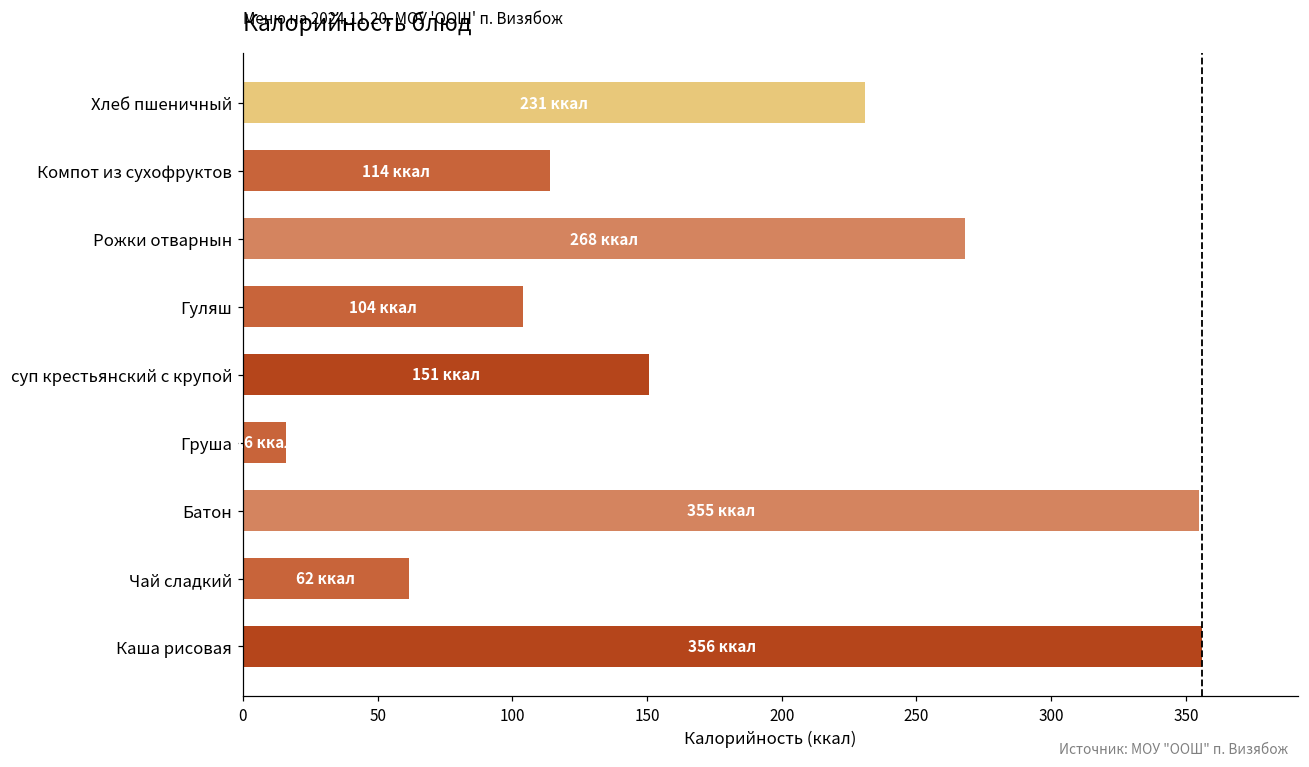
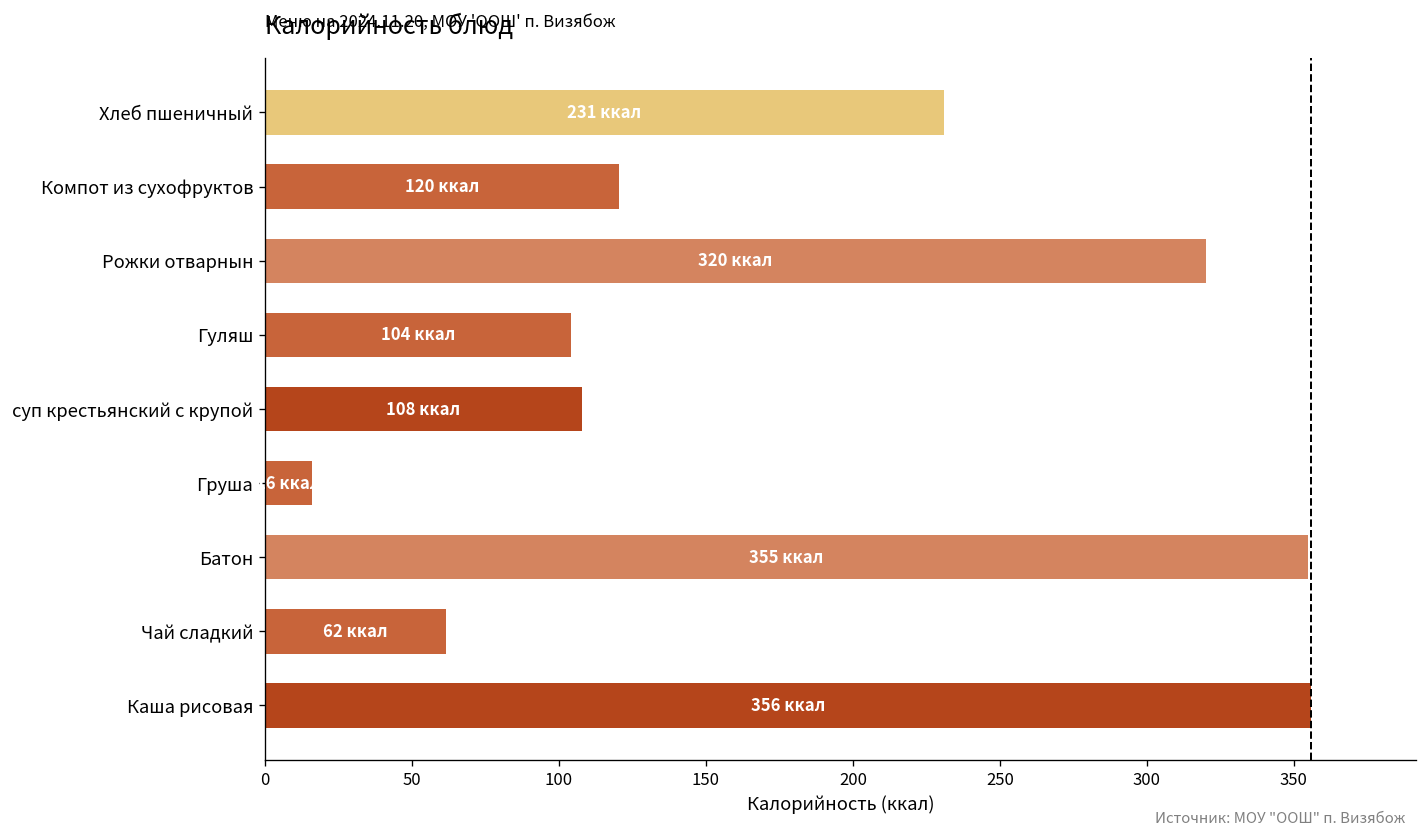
  {
    "Хлеб пшеничный": 231,
-   "Компот из сухофруктов": 114,
-   "Рожки отварнын": 268,
+   "Компот из сухофруктов": 120,
+   "Рожки отварнын": 320,
    "Гуляш": 104,
-   "суп крестьянский с крупой": 151,
+   "суп крестьянский с крупой": 108,
    "Груша": 16,
    "Батон": 355,
    "Чай сладкий": 62,
    "Каша рисовая": 356
  }
